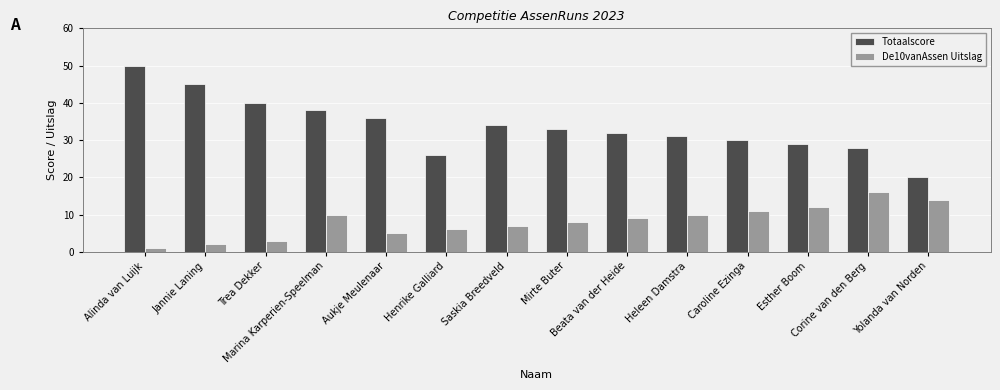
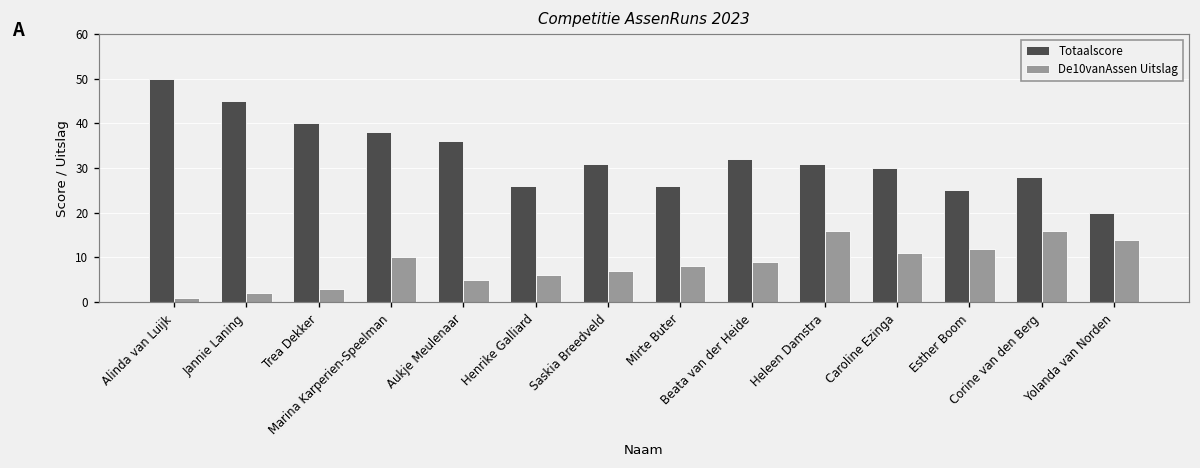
  {
    "Totaalscore": {
      "Alinda van Luijk": 50,
      "Jannie Laning": 45,
      "Trea Dekker": 40,
      "Marina Karperien-Speelman": 38,
      "Aukje Meulenaar": 36,
      "Henrike Galliard": 26,
-     "Saskia Breedveld": 34,
-     "Mirte Buter": 33,
+     "Saskia Breedveld": 31,
+     "Mirte Buter": 26,
      "Beata van der Heide": 32,
      "Heleen Damstra": 31,
      "Caroline Ezinga": 30,
-     "Esther Boom": 29,
+     "Esther Boom": 25,
      "Corine van den Berg": 28,
      "Yolanda van Norden": 20
    },
    "De10vanAssen Uitslag": {
      "Alinda van Luijk": 1,
      "Jannie Laning": 2,
      "Trea Dekker": 3,
      "Marina Karperien-Speelman": 10,
      "Aukje Meulenaar": 5,
      "Henrike Galliard": 6,
      "Saskia Breedveld": 7,
      "Mirte Buter": 8,
      "Beata van der Heide": 9,
-     "Heleen Damstra": 10,
+     "Heleen Damstra": 16,
      "Caroline Ezinga": 11,
      "Esther Boom": 12,
      "Corine van den Berg": 16,
      "Yolanda van Norden": 14
    }
  }
